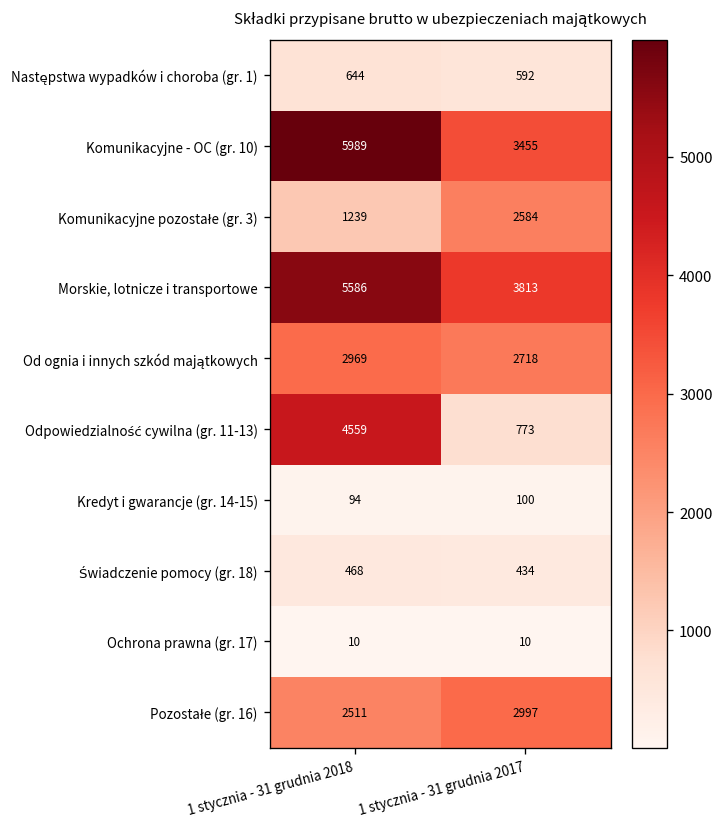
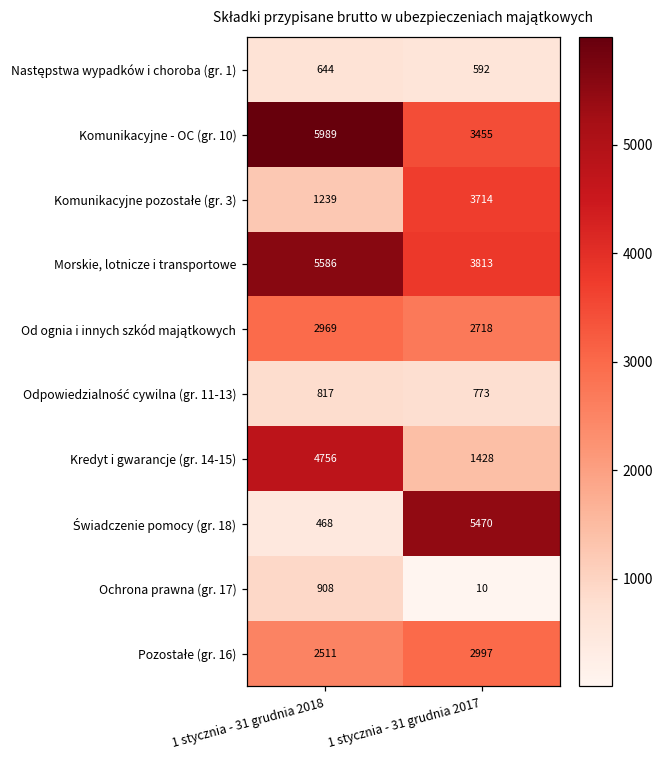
  {
    "Następstwa wypadków i choroba (gr. 1)": {
      "1 stycznia - 31 grudnia 2018": 644,
      "1 stycznia - 31 grudnia 2017": 592
    },
    "Komunikacyjne - OC (gr. 10)": {
      "1 stycznia - 31 grudnia 2018": 5989,
      "1 stycznia - 31 grudnia 2017": 3455
    },
    "Komunikacyjne pozostałe (gr. 3)": {
      "1 stycznia - 31 grudnia 2018": 1239,
-     "1 stycznia - 31 grudnia 2017": 2584
+     "1 stycznia - 31 grudnia 2017": 3714
    },
    "Morskie, lotnicze i transportowe": {
      "1 stycznia - 31 grudnia 2018": 5586,
      "1 stycznia - 31 grudnia 2017": 3813
    },
    "Od ognia i innych szkód majątkowych": {
      "1 stycznia - 31 grudnia 2018": 2969,
      "1 stycznia - 31 grudnia 2017": 2718
    },
    "Odpowiedzialność cywilna (gr. 11-13)": {
-     "1 stycznia - 31 grudnia 2018": 4559,
+     "1 stycznia - 31 grudnia 2018": 817,
      "1 stycznia - 31 grudnia 2017": 773
    },
    "Kredyt i gwarancje (gr. 14-15)": {
-     "1 stycznia - 31 grudnia 2018": 94,
-     "1 stycznia - 31 grudnia 2017": 100
+     "1 stycznia - 31 grudnia 2018": 4756,
+     "1 stycznia - 31 grudnia 2017": 1428
    },
    "Świadczenie pomocy (gr. 18)": {
      "1 stycznia - 31 grudnia 2018": 468,
-     "1 stycznia - 31 grudnia 2017": 434
+     "1 stycznia - 31 grudnia 2017": 5470
    },
    "Ochrona prawna (gr. 17)": {
-     "1 stycznia - 31 grudnia 2018": 10,
+     "1 stycznia - 31 grudnia 2018": 908,
      "1 stycznia - 31 grudnia 2017": 10
    },
    "Pozostałe (gr. 16)": {
      "1 stycznia - 31 grudnia 2018": 2511,
      "1 stycznia - 31 grudnia 2017": 2997
    }
  }
